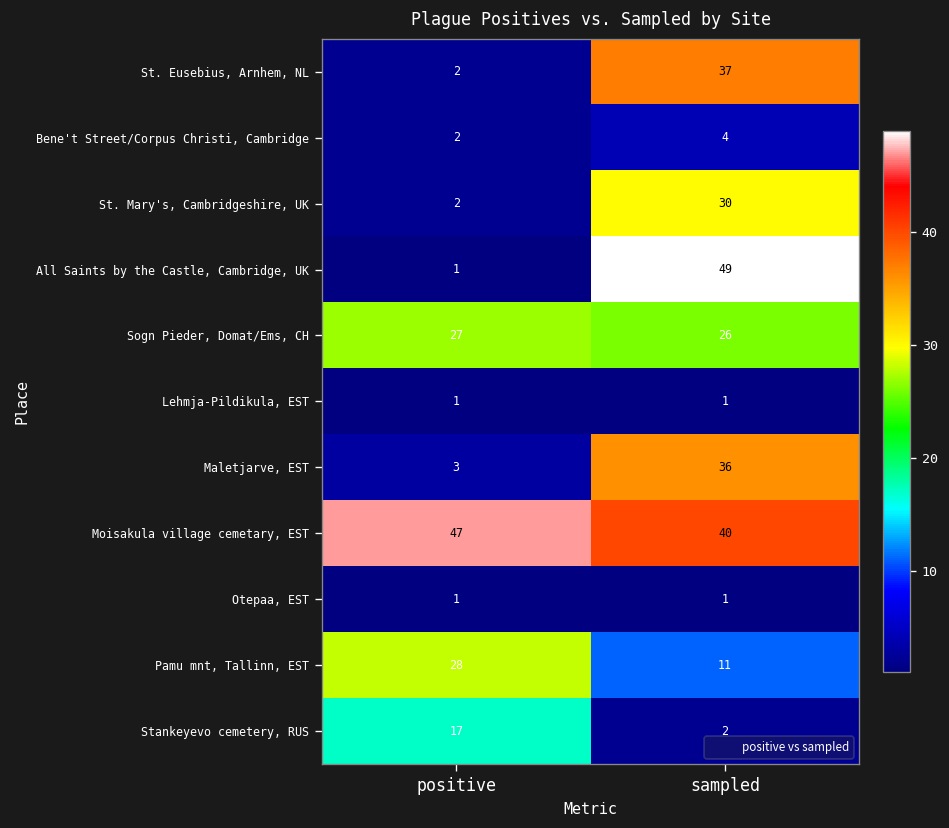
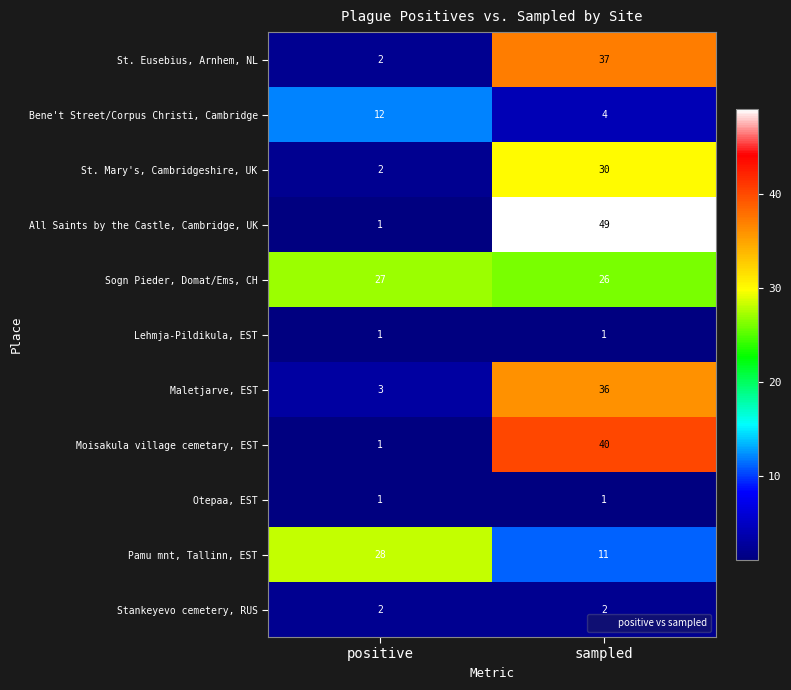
  {
    "St. Eusebius, Arnhem, NL": {
      "positive": 2,
      "sampled": 37
    },
    "Bene't Street/Corpus Christi, Cambridge": {
-     "positive": 2,
+     "positive": 12,
      "sampled": 4
    },
    "St. Mary's, Cambridgeshire, UK": {
      "positive": 2,
      "sampled": 30
    },
    "All Saints by the Castle, Cambridge, UK": {
      "positive": 1,
      "sampled": 49
    },
    "Sogn Pieder, Domat/Ems, CH": {
      "positive": 27,
      "sampled": 26
    },
    "Lehmja-Pildikula, EST": {
      "positive": 1,
      "sampled": 1
    },
    "Maletjarve, EST": {
      "positive": 3,
      "sampled": 36
    },
    "Moisakula village cemetary, EST": {
-     "positive": 47,
+     "positive": 1,
      "sampled": 40
    },
    "Otepaa, EST": {
      "positive": 1,
      "sampled": 1
    },
    "Pamu mnt, Tallinn, EST": {
      "positive": 28,
      "sampled": 11
    },
    "Stankeyevo cemetery, RUS": {
-     "positive": 17
+     "positive": 2
    }
  }
